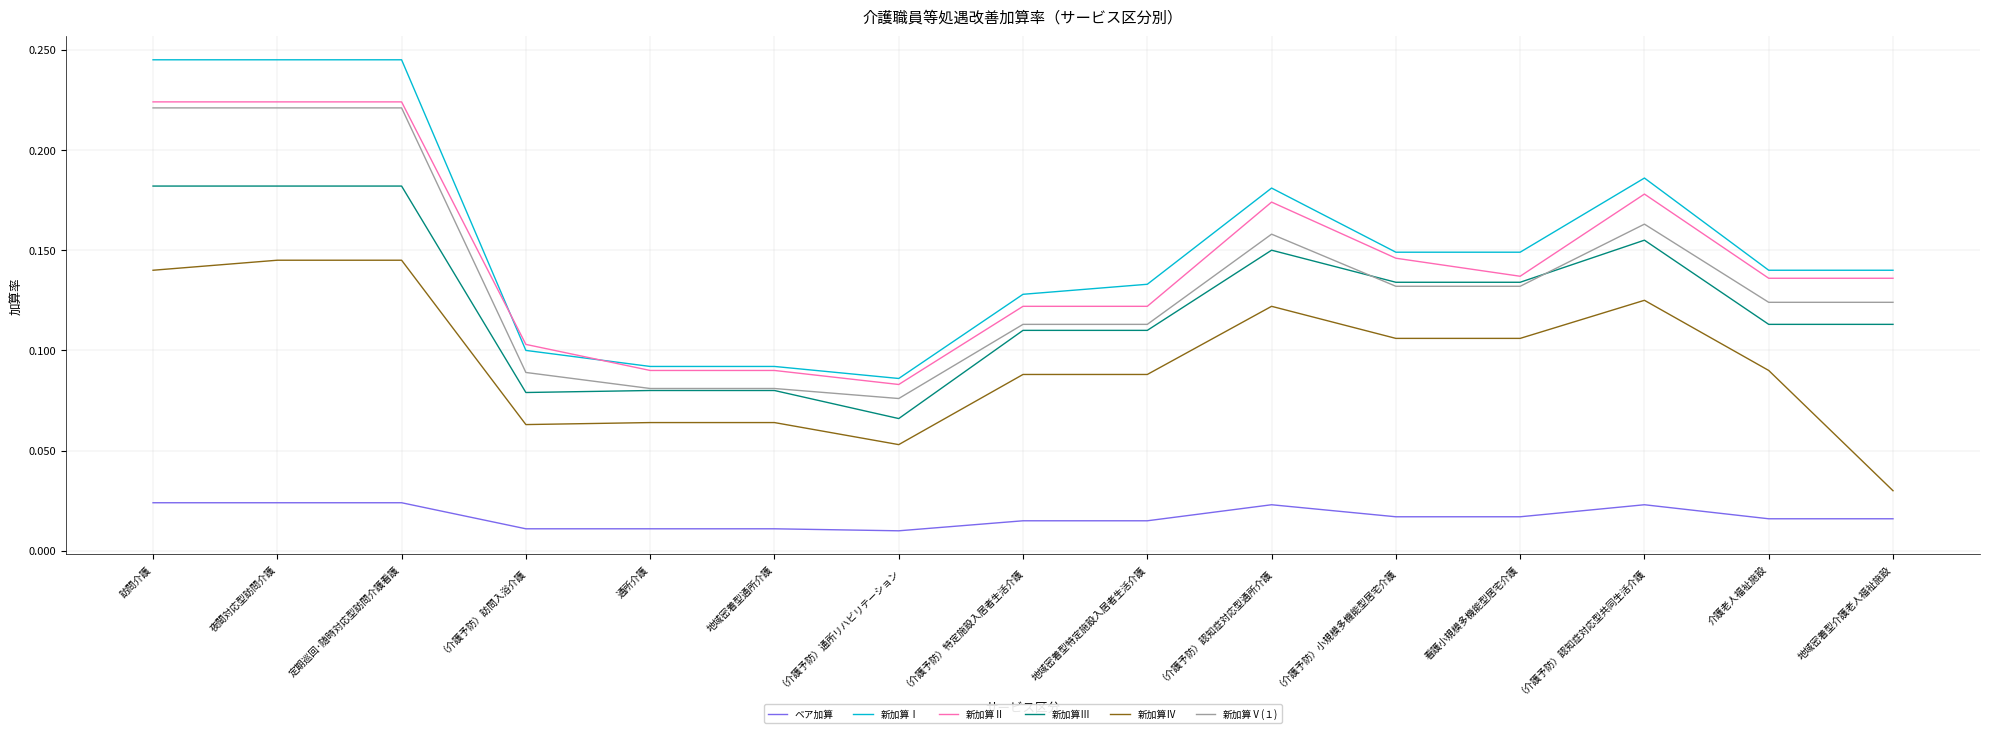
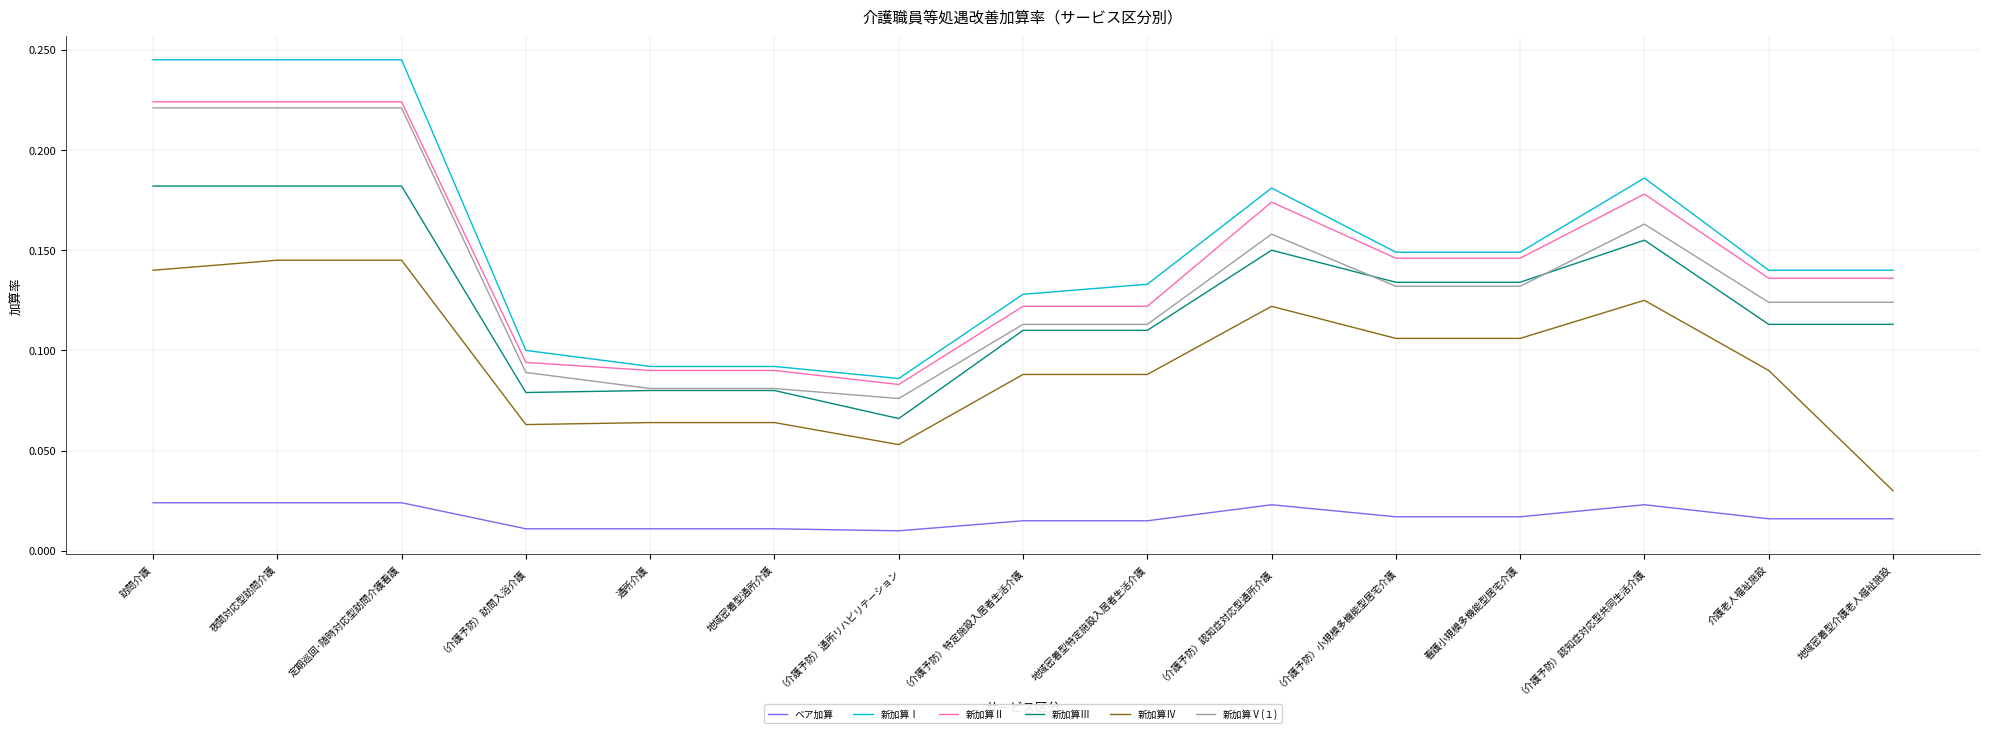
  {
    "ベア加算": {
      "訪問介護": 0.024,
      "夜間対応型訪問介護": 0.024,
      "定期巡回･随時対応型訪問介護看護": 0.024,
      "（介護予防）訪問入浴介護": 0.011,
      "通所介護": 0.011,
      "地域密着型通所介護": 0.011,
      "（介護予防）通所リハビリテーション": 0.010,
      "（介護予防）特定施設入居者生活介護": 0.015,
      "地域密着型特定施設入居者生活介護": 0.015,
      "（介護予防）認知症対応型通所介護": 0.023,
      "（介護予防）小規模多機能型居宅介護": 0.017,
      "看護小規模多機能型居宅介護": 0.017,
      "（介護予防）認知症対応型共同生活介護": 0.023,
      "介護老人福祉施設": 0.016,
      "地域密着型介護老人福祉施設": 0.016
    },
    "新加算Ⅰ": {
      "訪問介護": 0.245,
      "夜間対応型訪問介護": 0.245,
      "定期巡回･随時対応型訪問介護看護": 0.245,
      "（介護予防）訪問入浴介護": 0.100,
      "通所介護": 0.092,
      "地域密着型通所介護": 0.092,
      "（介護予防）通所リハビリテーション": 0.086,
      "（介護予防）特定施設入居者生活介護": 0.128,
      "地域密着型特定施設入居者生活介護": 0.133,
      "（介護予防）認知症対応型通所介護": 0.181,
      "（介護予防）小規模多機能型居宅介護": 0.149,
      "看護小規模多機能型居宅介護": 0.149,
      "（介護予防）認知症対応型共同生活介護": 0.186,
      "介護老人福祉施設": 0.140,
      "地域密着型介護老人福祉施設": 0.140
    },
    "新加算Ⅱ": {
      "訪問介護": 0.224,
      "夜間対応型訪問介護": 0.224,
      "定期巡回･随時対応型訪問介護看護": 0.224,
-     "（介護予防）訪問入浴介護": 0.103,
+     "（介護予防）訪問入浴介護": 0.094,
      "通所介護": 0.090,
      "地域密着型通所介護": 0.090,
      "（介護予防）通所リハビリテーション": 0.083,
      "（介護予防）特定施設入居者生活介護": 0.122,
      "地域密着型特定施設入居者生活介護": 0.122,
      "（介護予防）認知症対応型通所介護": 0.174,
      "（介護予防）小規模多機能型居宅介護": 0.146,
-     "看護小規模多機能型居宅介護": 0.137,
+     "看護小規模多機能型居宅介護": 0.146,
      "（介護予防）認知症対応型共同生活介護": 0.178,
      "介護老人福祉施設": 0.136,
      "地域密着型介護老人福祉施設": 0.136
    },
    "新加算Ⅲ": {
      "訪問介護": 0.182,
      "夜間対応型訪問介護": 0.182,
      "定期巡回･随時対応型訪問介護看護": 0.182,
      "（介護予防）訪問入浴介護": 0.079,
      "（介護予防）通所リハビリテーション": 0.066,
      "（介護予防）特定施設入居者生活介護": 0.110,
      "地域密着型特定施設入居者生活介護": 0.110,
      "（介護予防）認知症対応型通所介護": 0.150,
      "（介護予防）小規模多機能型居宅介護": 0.134,
      "看護小規模多機能型居宅介護": 0.134,
      "（介護予防）認知症対応型共同生活介護": 0.155,
      "介護老人福祉施設": 0.113,
      "地域密着型介護老人福祉施設": 0.113
    },
    "新加算Ⅳ": {
      "訪問介護": 0.140,
      "夜間対応型訪問介護": 0.145,
      "定期巡回･随時対応型訪問介護看護": 0.145,
      "（介護予防）訪問入浴介護": 0.063,
      "通所介護": 0.064,
      "地域密着型通所介護": 0.064,
      "（介護予防）通所リハビリテーション": 0.053,
      "（介護予防）特定施設入居者生活介護": 0.088,
      "地域密着型特定施設入居者生活介護": 0.088,
      "（介護予防）認知症対応型通所介護": 0.122,
      "（介護予防）小規模多機能型居宅介護": 0.106,
      "看護小規模多機能型居宅介護": 0.106,
      "（介護予防）認知症対応型共同生活介護": 0.125,
      "介護老人福祉施設": 0.090,
      "地域密着型介護老人福祉施設": 0.030
    },
    "新加算Ⅴ(１)": {
      "訪問介護": 0.221,
      "夜間対応型訪問介護": 0.221,
      "定期巡回･随時対応型訪問介護看護": 0.221,
      "（介護予防）訪問入浴介護": 0.089,
      "（介護予防）通所リハビリテーション": 0.076,
      "（介護予防）特定施設入居者生活介護": 0.113,
      "地域密着型特定施設入居者生活介護": 0.113,
      "（介護予防）認知症対応型通所介護": 0.158,
      "（介護予防）小規模多機能型居宅介護": 0.132,
      "看護小規模多機能型居宅介護": 0.132,
      "（介護予防）認知症対応型共同生活介護": 0.163,
      "介護老人福祉施設": 0.124,
      "地域密着型介護老人福祉施設": 0.124
    }
  }
